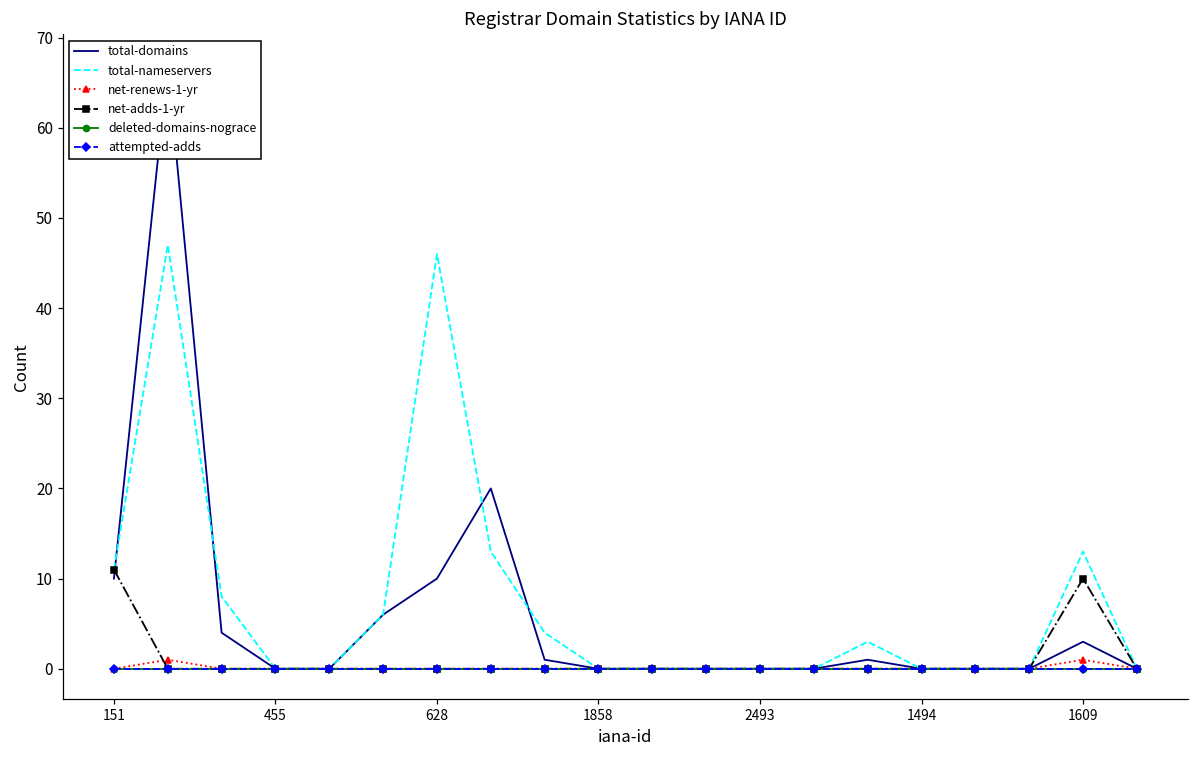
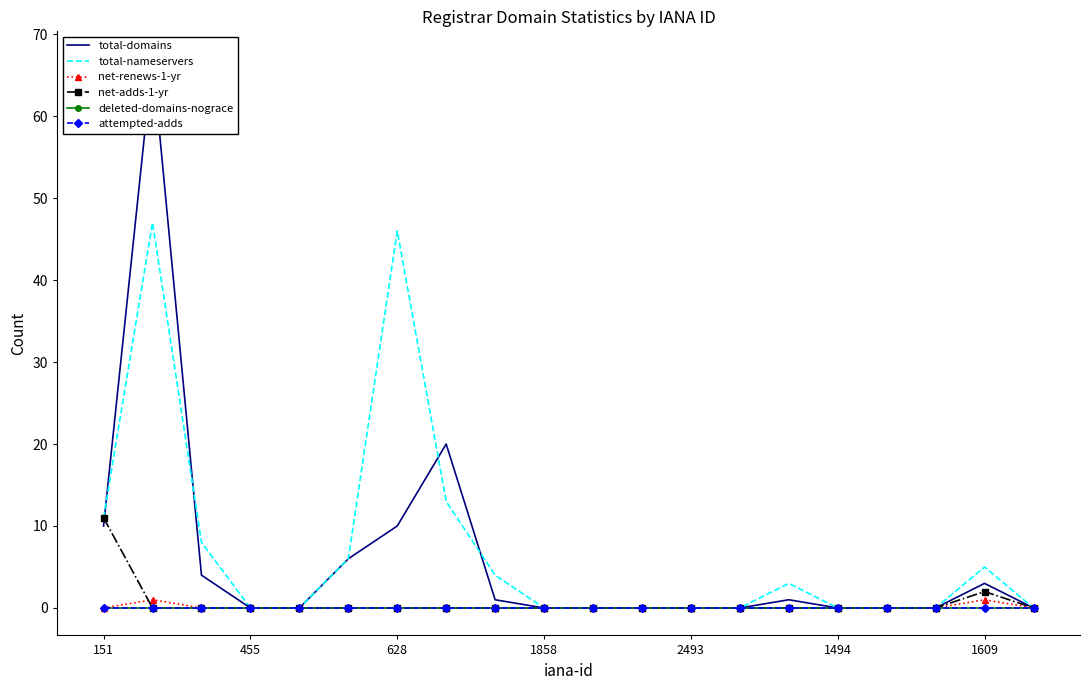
  {
    "total-domains": {
      "151": 10,
      "628": 10,
      "1609": 3
    },
    "total-nameservers": {
      "628": 46,
-     "1609": 13
+     "1609": 5
    },
    "net-renews-1-yr": {
      "1609": 1
    },
    "net-adds-1-yr": {
-     "1609": 10
+     "1609": 2
    },
    "attempted-adds": {
      "1609": 0
    }
  }
